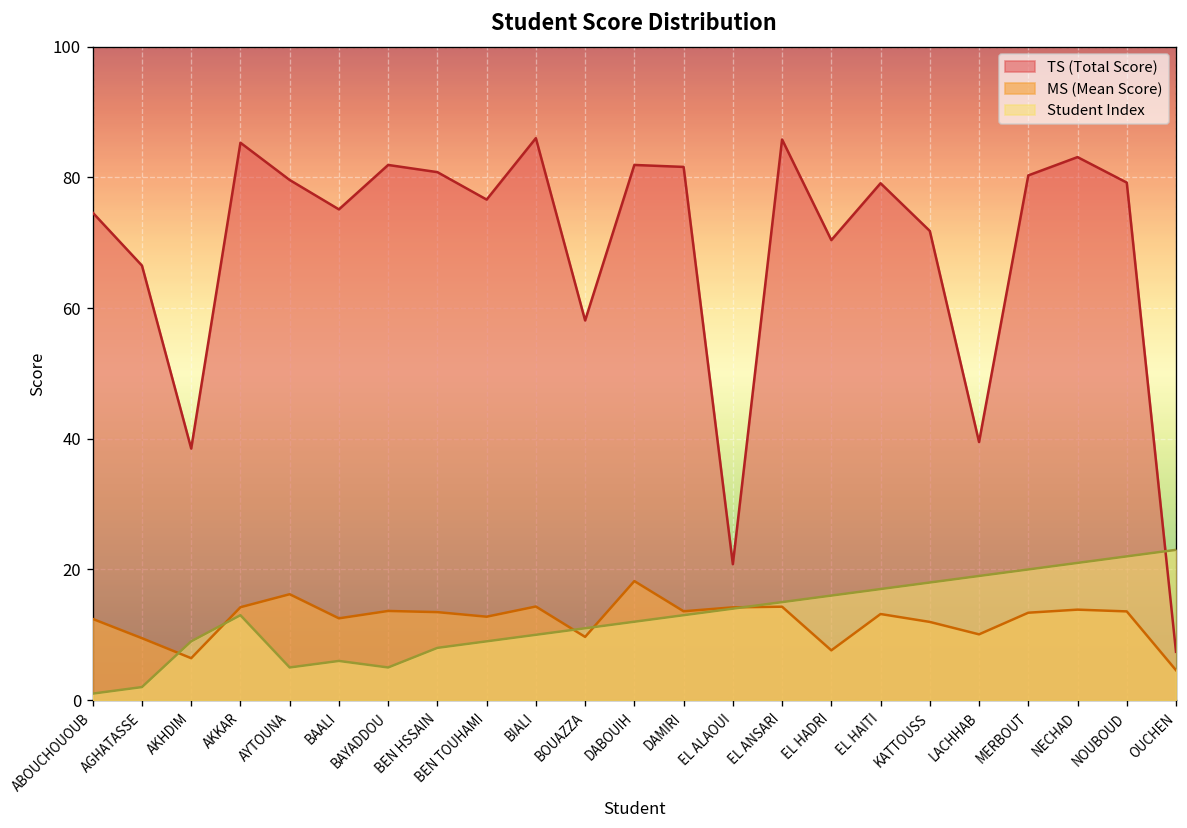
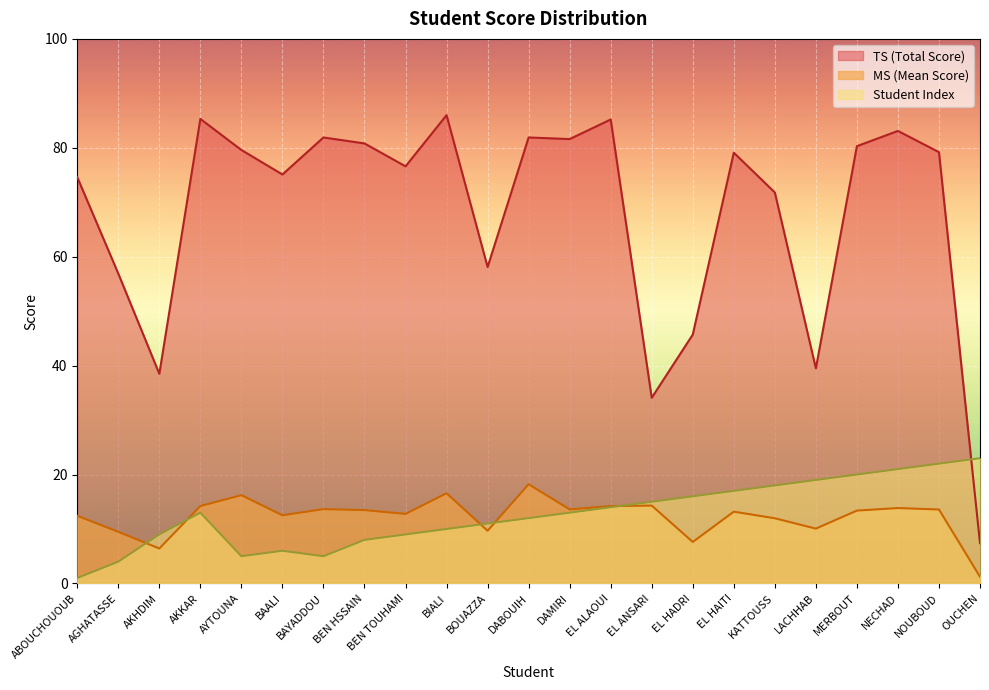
  {
    "TS (Total Score)": {
      "ABOUCHOUOUB": 75,
-     "AGHATASSE": 67,
+     "AGHATASSE": 57,
      "AKHDIM": 39,
      "AKKAR": 85,
      "AYTOUNA": 80,
      "BAALI": 75,
      "BAYADDOU": 82,
      "BEN HSSAIN": 81,
      "BEN TOUHAMI": 77,
      "BIALI": 86,
      "BOUAZZA": 58,
      "DABOUIH": 82,
      "DAMIRI": 82,
-     "EL ALAOUI": 21,
-     "EL ANSARI": 86,
-     "EL HADRI": 70,
+     "EL ALAOUI": 85,
+     "EL ANSARI": 34,
+     "EL HADRI": 46,
      "EL HAITI": 79,
      "KATTOUSS": 72,
      "LACHHAB": 40,
      "MERBOUT": 80,
      "NECHAD": 83,
      "NOUBOUD": 79,
      "OUCHEN": 7
    },
    "MS (Mean Score)": {
      "ABOUCHOUOUB": 12,
      "AGHATASSE": 9,
      "AKHDIM": 6,
      "AKKAR": 14,
      "AYTOUNA": 16,
      "BAALI": 13,
      "BAYADDOU": 14,
      "BEN HSSAIN": 13,
      "BEN TOUHAMI": 13,
-     "BIALI": 14,
+     "BIALI": 17,
      "BOUAZZA": 10,
      "DABOUIH": 18,
      "DAMIRI": 14,
      "EL ANSARI": 14,
      "EL HADRI": 8,
      "EL HAITI": 13,
      "KATTOUSS": 12,
      "LACHHAB": 10,
      "MERBOUT": 13,
      "NECHAD": 14,
      "NOUBOUD": 14,
-     "OUCHEN": 5
+     "OUCHEN": 1
    },
    "Student Index": {
      "ABOUCHOUOUB": 1,
-     "AGHATASSE": 2,
+     "AGHATASSE": 4,
      "AKHDIM": 9,
      "AKKAR": 13,
      "AYTOUNA": 5,
      "BAALI": 6,
      "BAYADDOU": 5,
      "BEN HSSAIN": 8,
      "BEN TOUHAMI": 9,
      "BIALI": 10,
      "BOUAZZA": 11,
      "DABOUIH": 12,
      "DAMIRI": 13,
      "EL ANSARI": 15,
      "EL HADRI": 16,
      "EL HAITI": 17,
      "KATTOUSS": 18,
      "LACHHAB": 19,
      "MERBOUT": 20,
      "NECHAD": 21,
      "NOUBOUD": 22,
      "OUCHEN": 23
    }
  }
